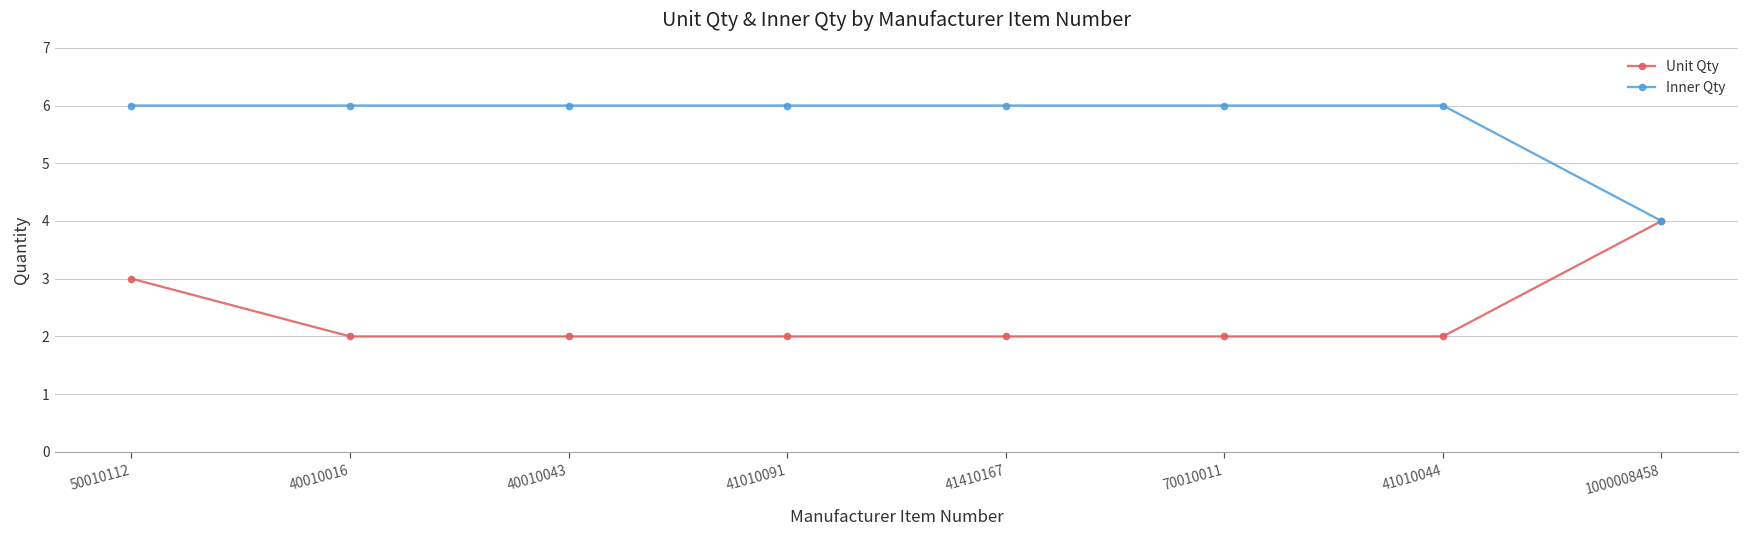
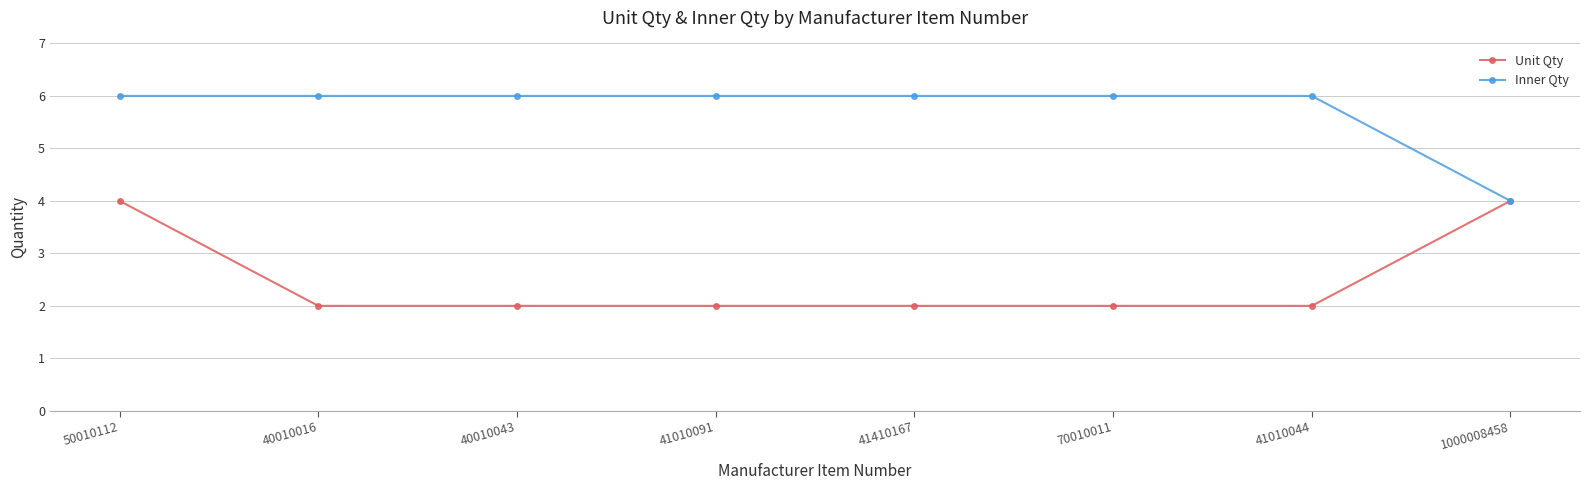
  {
    "Unit Qty": {
-     "50010112": 3,
+     "50010112": 4,
      "40010016": 2,
      "40010043": 2,
      "41010091": 2,
      "41410167": 2,
      "70010011": 2,
      "41010044": 2
    },
    "Inner Qty": {
      "50010112": 6,
      "40010016": 6,
      "40010043": 6,
      "41010091": 6,
      "41410167": 6,
      "70010011": 6,
      "41010044": 6
    }
  }
